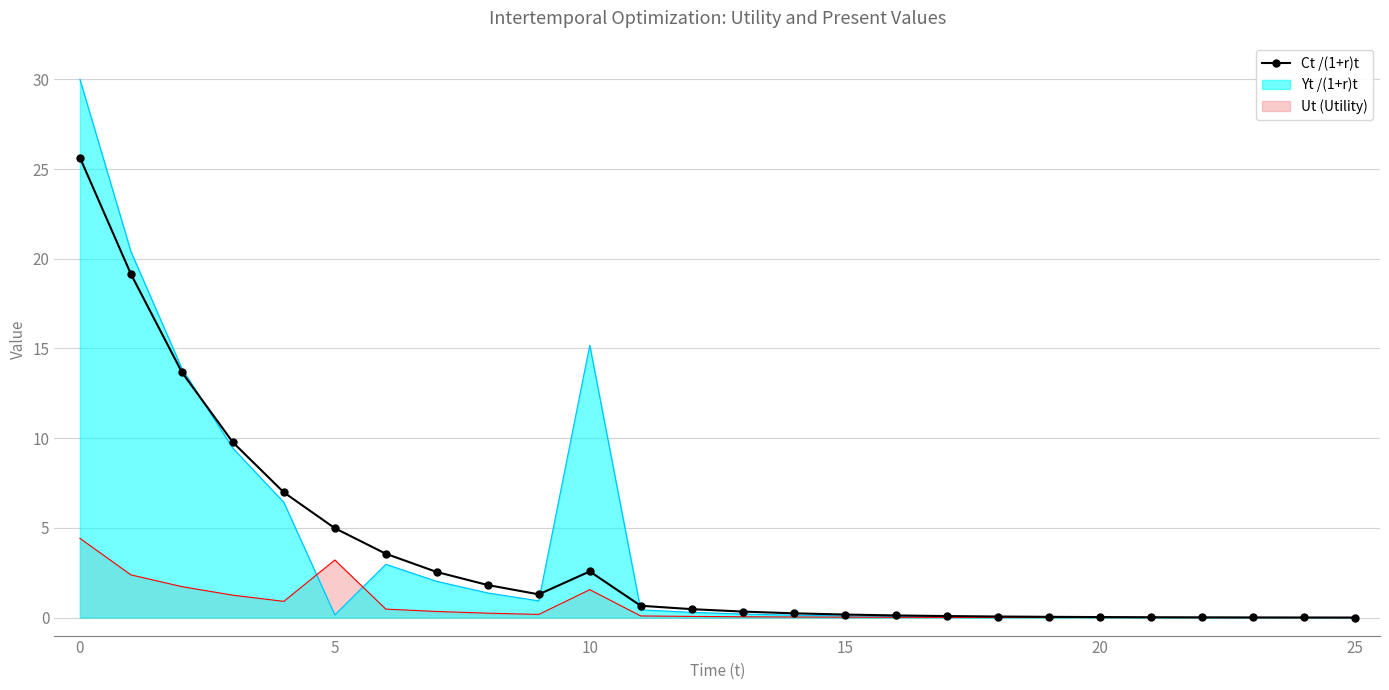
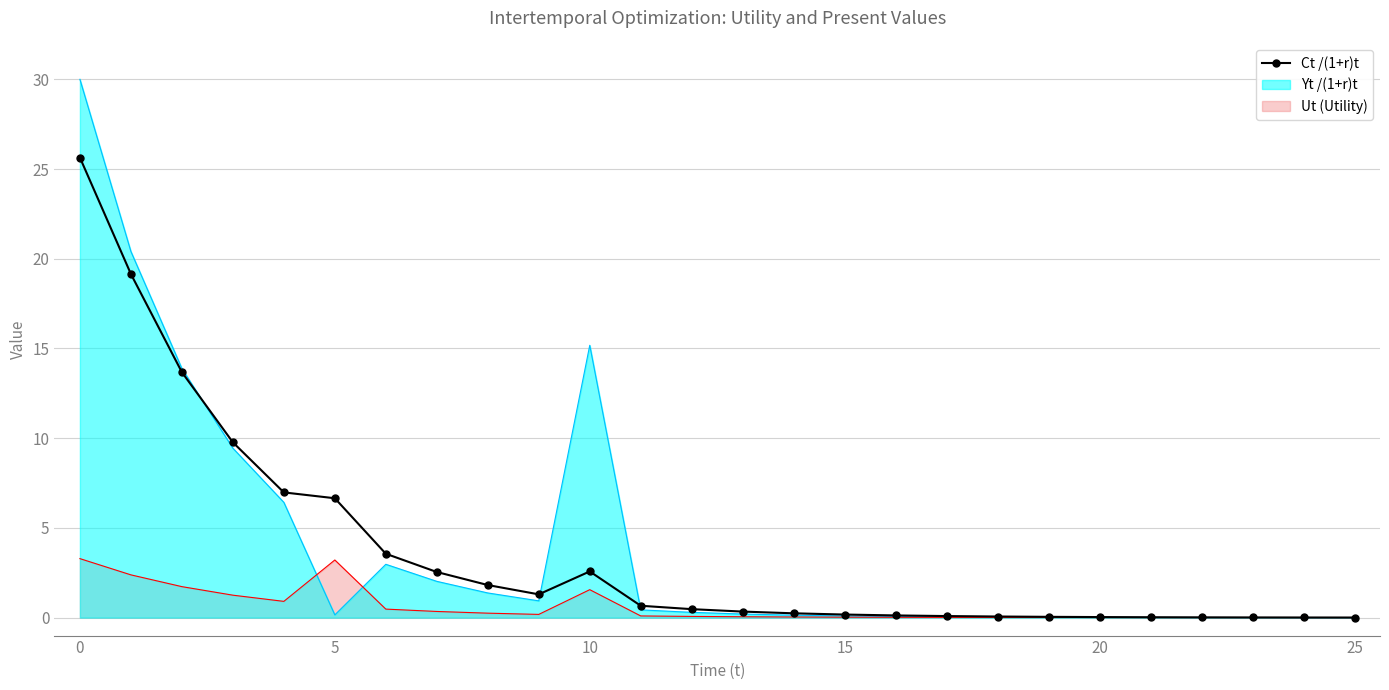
  {
    "Ct /(1+r)t": {
      "0": 25.6,
-     "5": 5.0,
+     "5": 6.7,
      "10": 2.6
    },
    "Yt /(1+r)t": {
      "0": 30.0,
      "5": 0.2,
      "10": 15.2
    },
    "Ut (Utility)": {
-     "0": 4.4,
+     "0": 3.3,
      "5": 3.2,
      "10": 1.6
    }
  }
